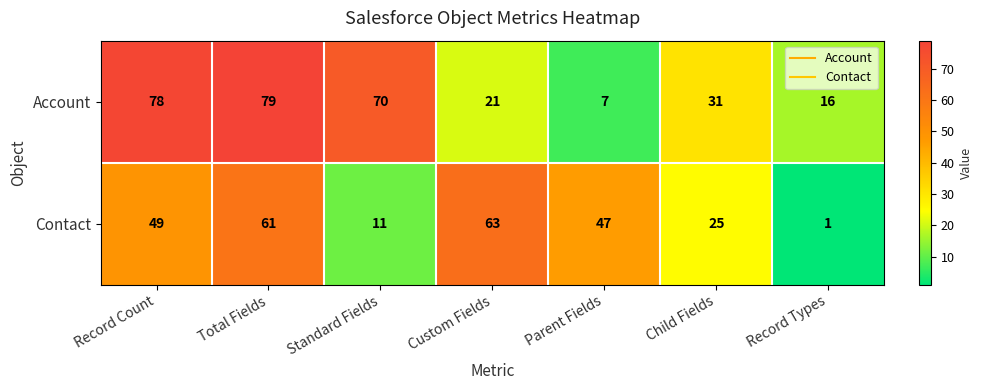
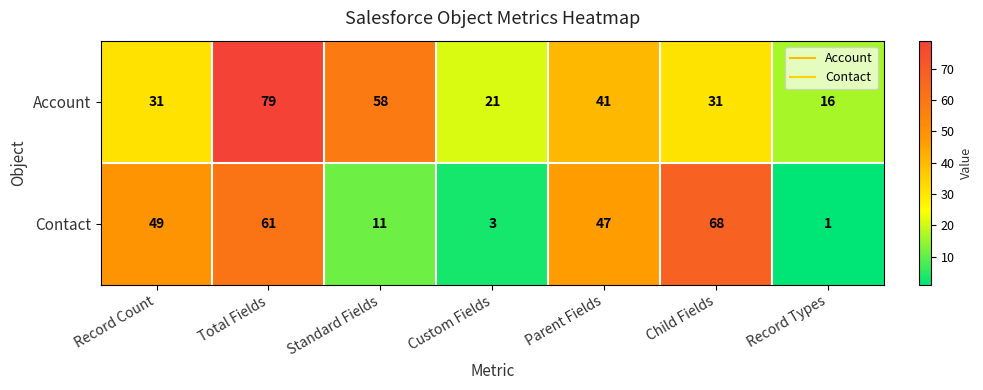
  {
    "Account": {
-     "Record Count": 78,
+     "Record Count": 31,
      "Total Fields": 79,
-     "Standard Fields": 70,
+     "Standard Fields": 58,
      "Custom Fields": 21,
-     "Parent Fields": 7,
+     "Parent Fields": 41,
      "Child Fields": 31,
      "Record Types": 16
    },
    "Contact": {
      "Record Count": 49,
      "Total Fields": 61,
      "Standard Fields": 11,
-     "Custom Fields": 63,
+     "Custom Fields": 3,
      "Parent Fields": 47,
-     "Child Fields": 25,
+     "Child Fields": 68,
      "Record Types": 1
    }
  }
